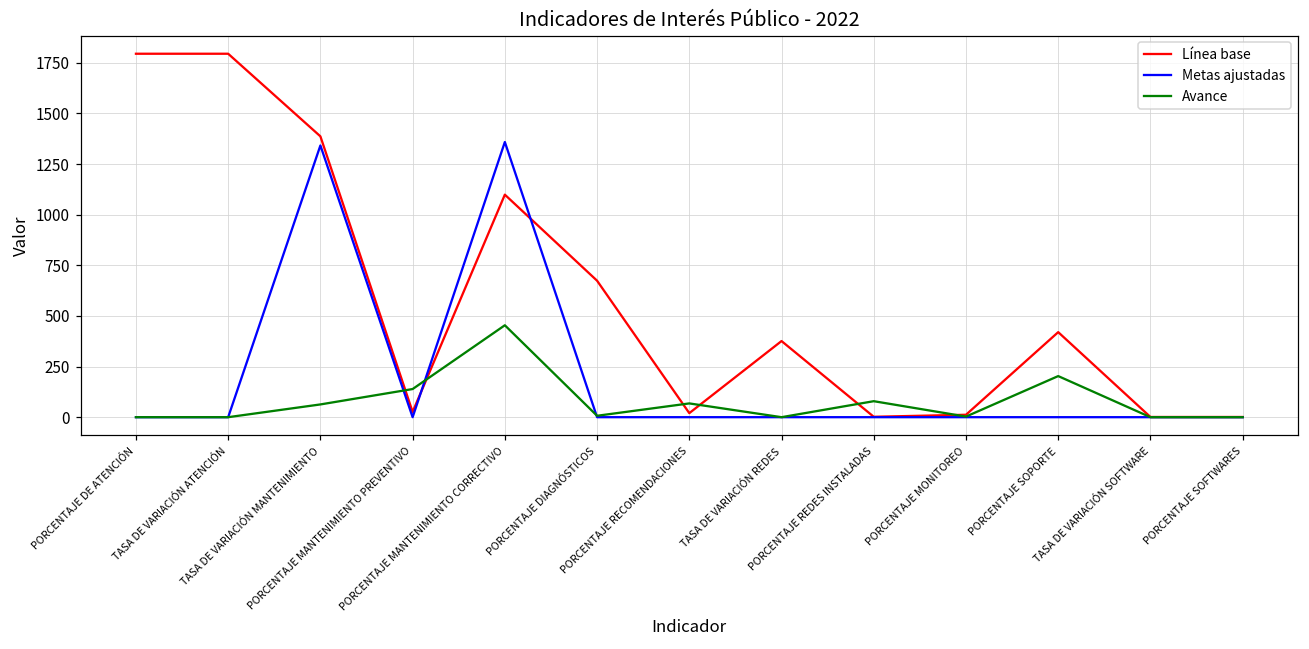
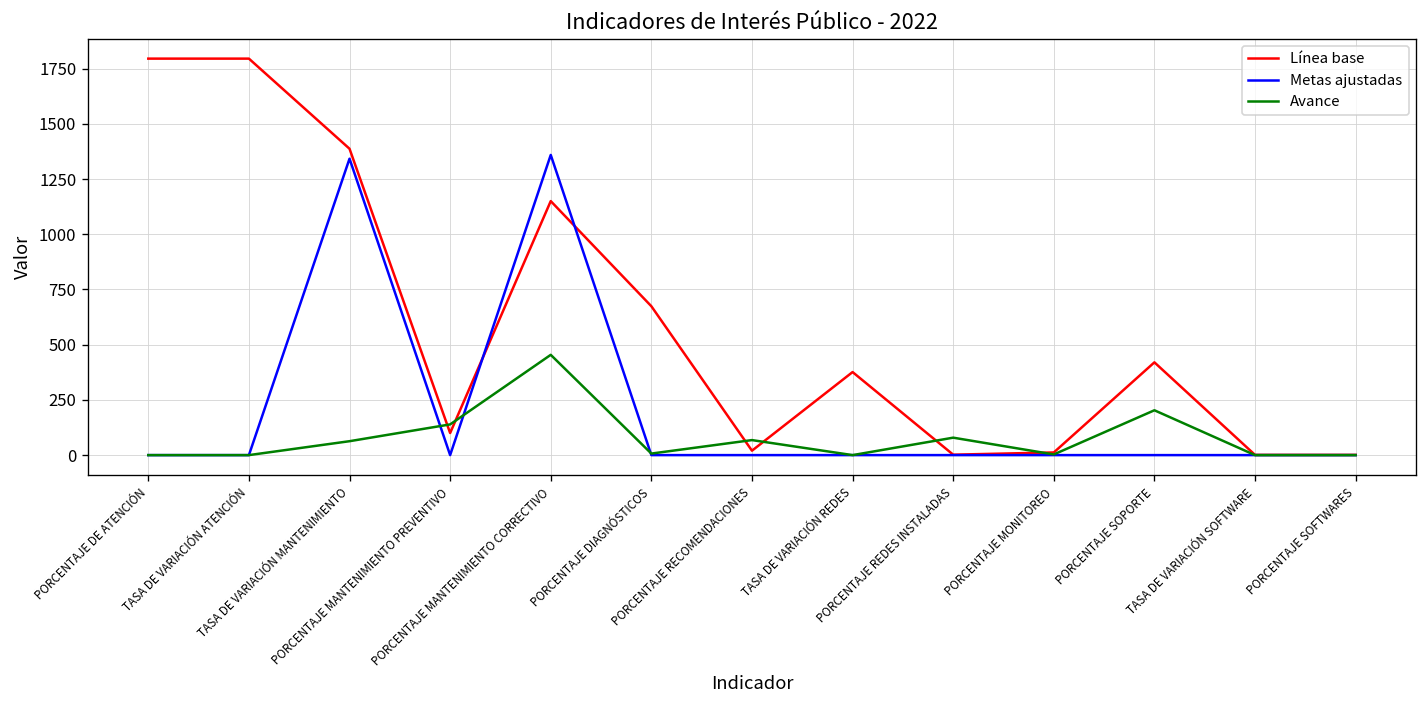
  {
    "Línea base": {
      "PORCENTAJE DE ATENCIÓN": 1800,
      "TASA DE VARIACIÓN ATENCIÓN": 1800,
      "TASA DE VARIACIÓN MANTENIMIENTO": 1390,
-     "PORCENTAJE MANTENIMIENTO PREVENTIVO": 30,
-     "PORCENTAJE MANTENIMIENTO CORRECTIVO": 1100,
+     "PORCENTAJE MANTENIMIENTO PREVENTIVO": 100,
+     "PORCENTAJE MANTENIMIENTO CORRECTIVO": 1150,
      "PORCENTAJE DIAGNÓSTICOS": 670,
      "PORCENTAJE RECOMENDACIONES": 20,
      "TASA DE VARIACIÓN REDES": 380,
      "PORCENTAJE SOPORTE": 420
    },
    "Metas ajustadas": {
      "TASA DE VARIACIÓN MANTENIMIENTO": 1340,
      "PORCENTAJE MANTENIMIENTO PREVENTIVO": 0,
      "PORCENTAJE MANTENIMIENTO CORRECTIVO": 1360,
      "PORCENTAJE RECOMENDACIONES": 0,
      "PORCENTAJE SOPORTE": 0
    },
    "Avance": {
      "TASA DE VARIACIÓN MANTENIMIENTO": 60,
      "PORCENTAJE MANTENIMIENTO PREVENTIVO": 140,
      "PORCENTAJE MANTENIMIENTO CORRECTIVO": 450,
      "PORCENTAJE RECOMENDACIONES": 70,
      "PORCENTAJE REDES INSTALADAS": 80,
      "PORCENTAJE SOPORTE": 200
    }
  }
